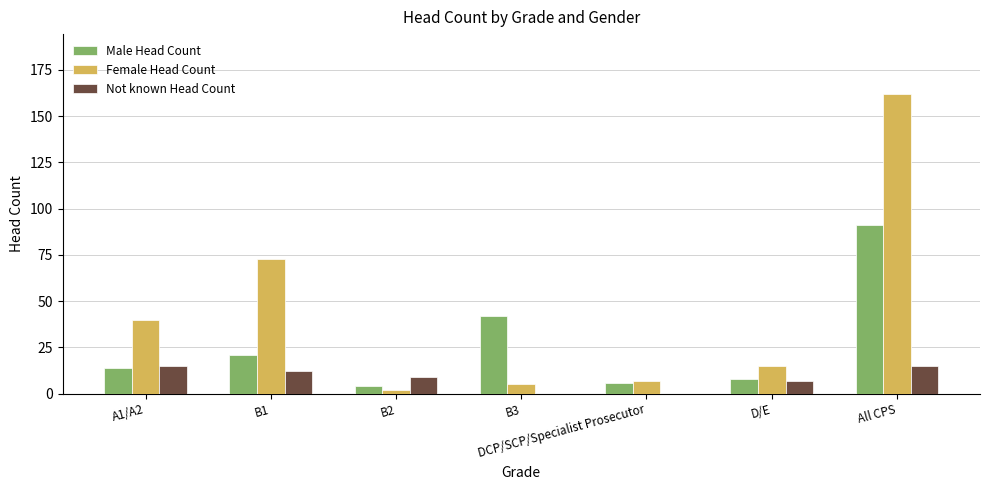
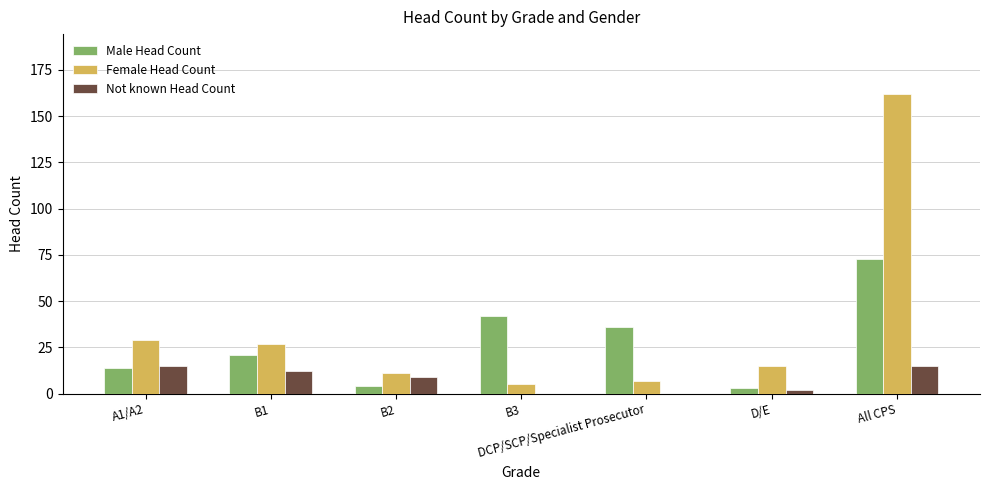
  {
    "Male Head Count": {
      "A1/A2": 14,
      "B1": 21,
      "B2": 4,
      "B3": 42,
-     "DCP/SCP/Specialist Prosecutor": 6,
-     "D/E": 8,
-     "All CPS": 91
+     "DCP/SCP/Specialist Prosecutor": 36,
+     "D/E": 3,
+     "All CPS": 73
    },
    "Female Head Count": {
-     "A1/A2": 40,
-     "B1": 73,
-     "B2": 2,
+     "A1/A2": 29,
+     "B1": 27,
+     "B2": 11,
      "B3": 5,
      "DCP/SCP/Specialist Prosecutor": 7,
      "D/E": 15,
      "All CPS": 162
    },
    "Not known Head Count": {
      "A1/A2": 15,
      "B1": 12,
      "B2": 9,
      "B3": 0,
      "DCP/SCP/Specialist Prosecutor": 0,
-     "D/E": 7,
+     "D/E": 2,
      "All CPS": 15
    }
  }
